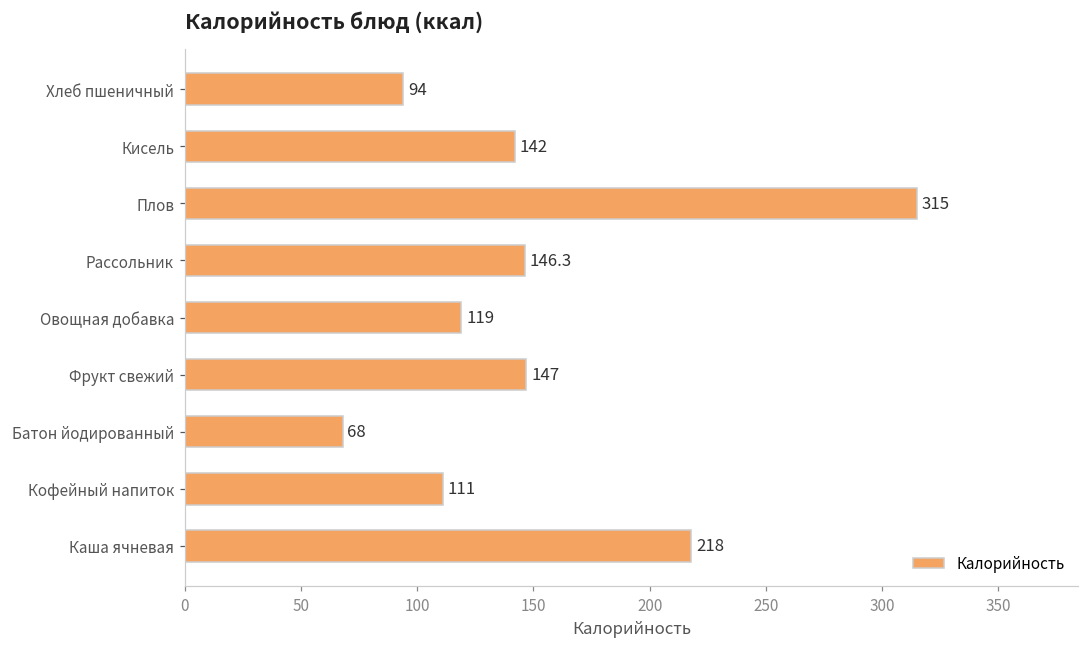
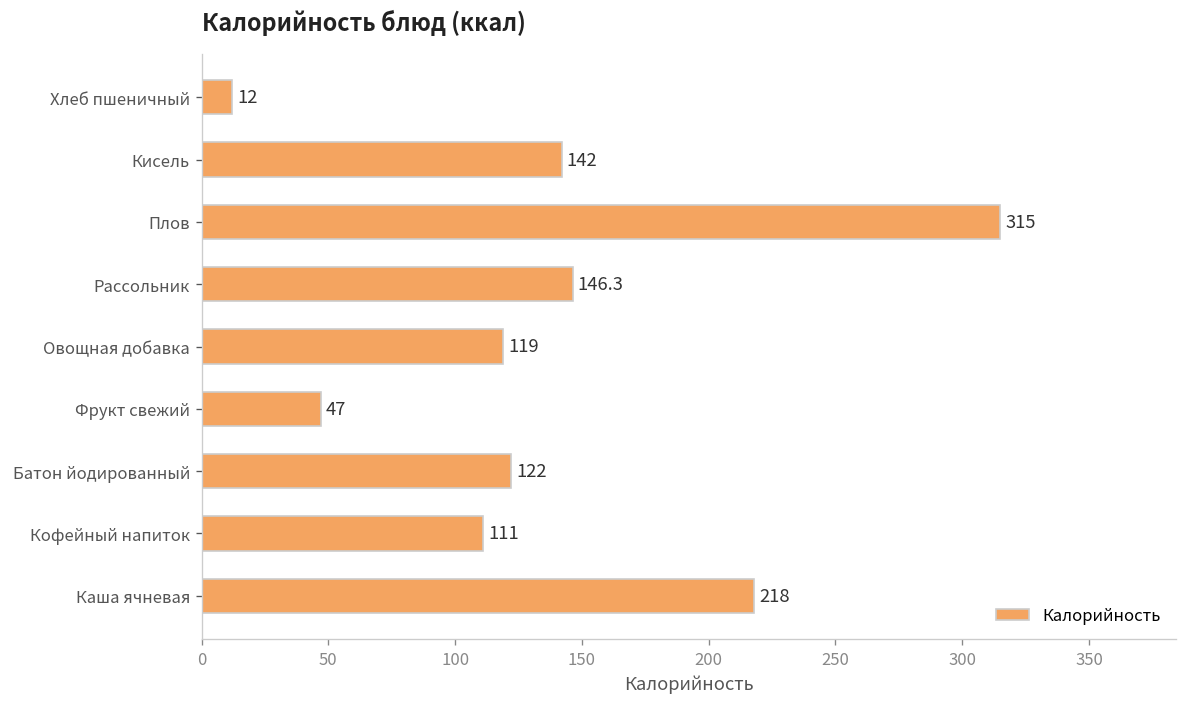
  {
-   "Хлеб пшеничный": 94,
+   "Хлеб пшеничный": 12,
    "Кисель": 142,
    "Плов": 315,
    "Рассольник": 146.3,
    "Овощная добавка": 119,
-   "Фрукт свежий": 147,
-   "Батон йодированный": 68,
+   "Фрукт свежий": 47,
+   "Батон йодированный": 122,
    "Кофейный напиток": 111,
    "Каша ячневая": 218
  }
